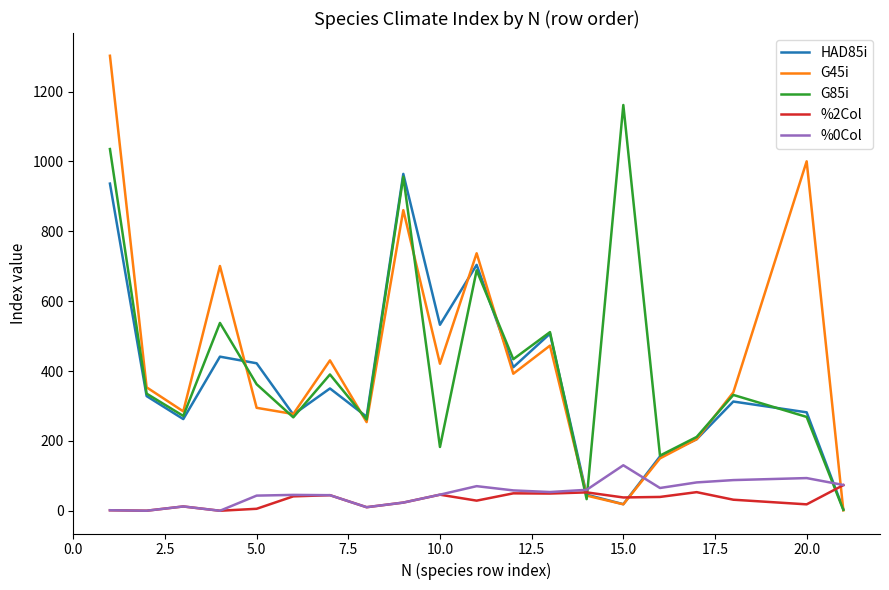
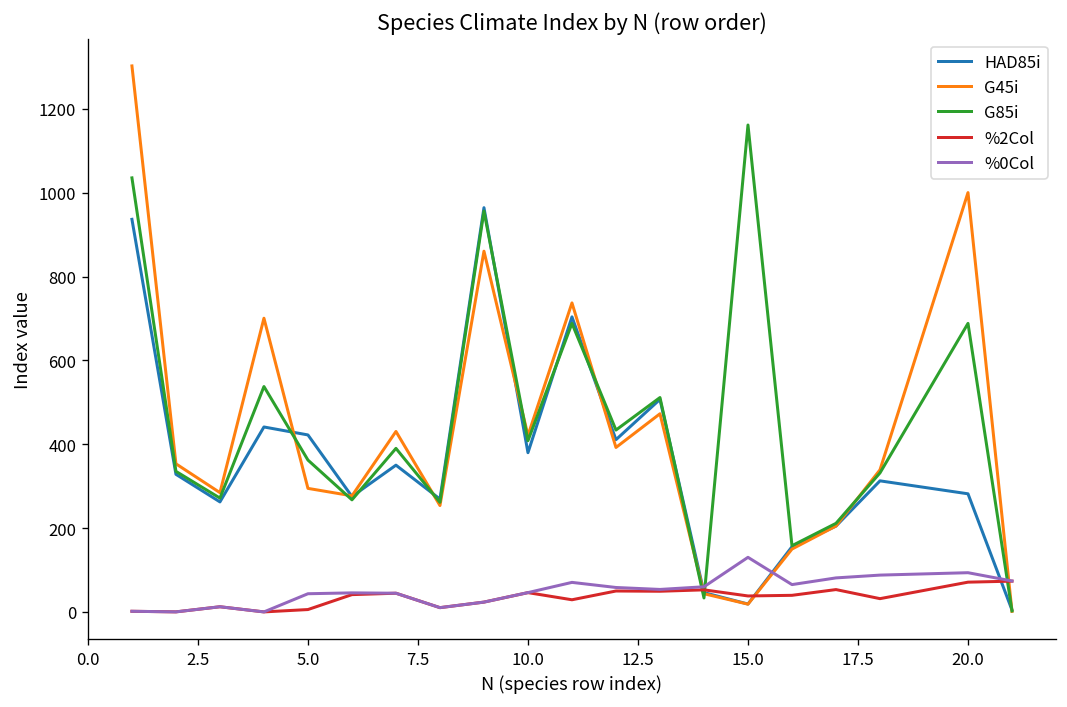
  {
    "HAD85i": {
      "5.0": 420,
-     "10.0": 530,
+     "10.0": 380,
      "20.0": 280
    },
    "G45i": {
      "5.0": 290,
      "10.0": 420,
      "20.0": 1000
    },
    "G85i": {
      "5.0": 360,
-     "10.0": 180,
+     "10.0": 410,
      "15.0": 1160,
-     "20.0": 270
+     "20.0": 690
    },
    "%2Col": {
      "5.0": 10,
      "15.0": 40,
-     "20.0": 20
+     "20.0": 70
    },
    "%0Col": {
      "5.0": 40,
      "15.0": 130,
      "20.0": 90
    }
  }
